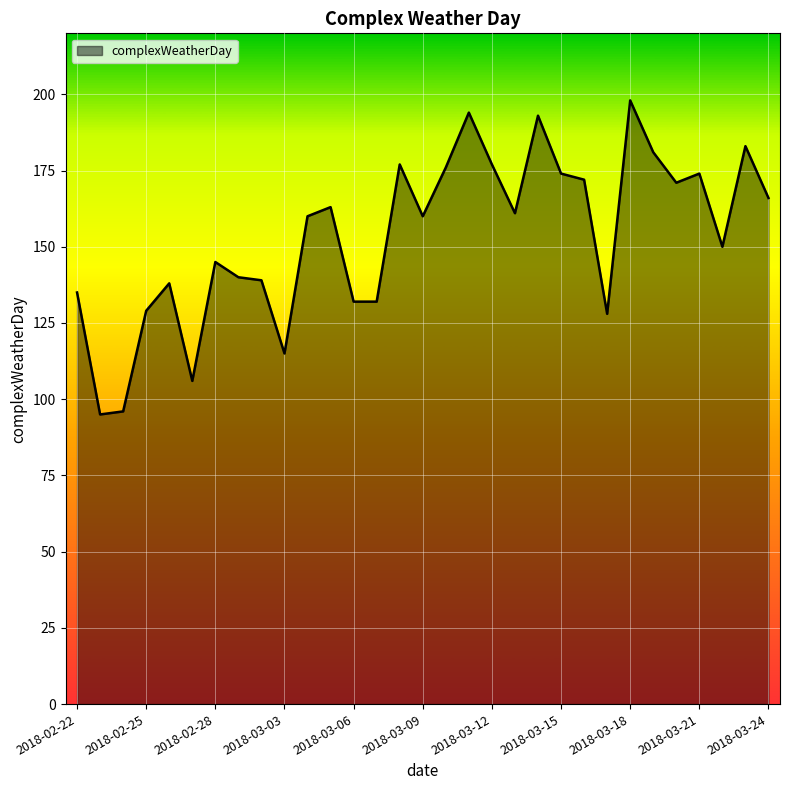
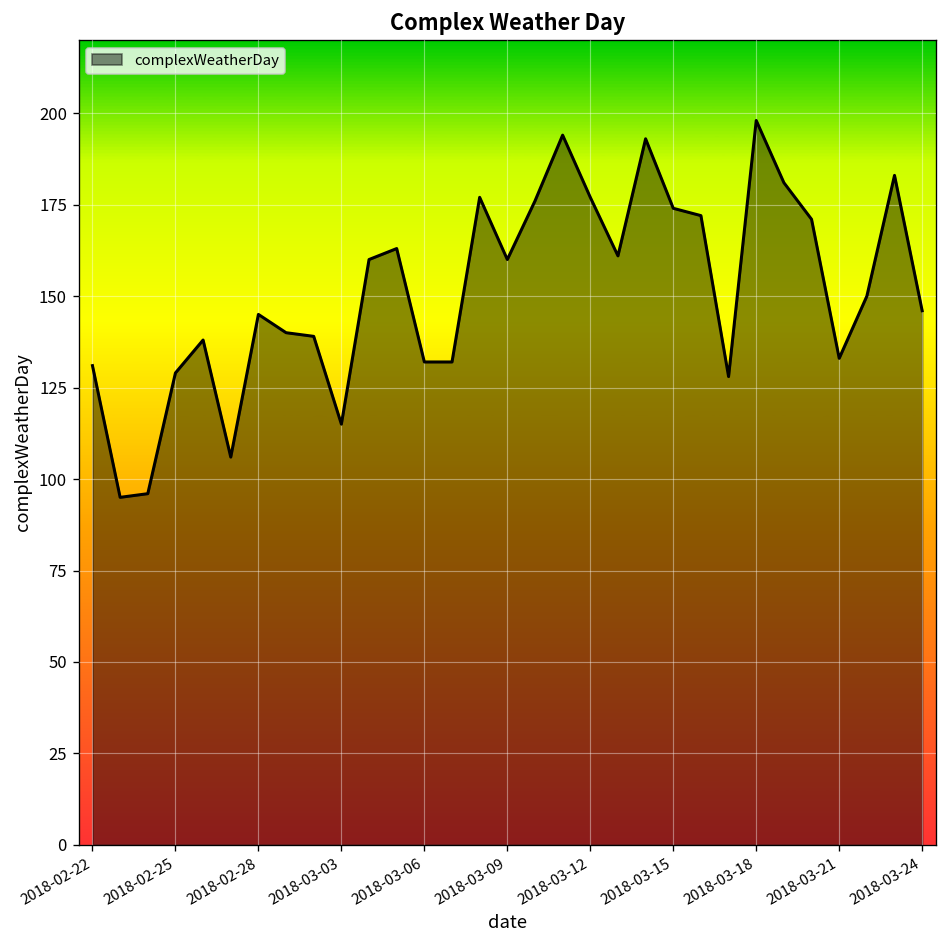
  {
-   "2018-02-22": 135,
+   "2018-02-22": 131,
    "2018-02-25": 129,
    "2018-02-28": 145,
    "2018-03-03": 115,
    "2018-03-06": 132,
    "2018-03-09": 160,
    "2018-03-12": 177,
    "2018-03-15": 174,
    "2018-03-18": 198,
-   "2018-03-21": 174,
-   "2018-03-24": 166
+   "2018-03-21": 133,
+   "2018-03-24": 146
  }
